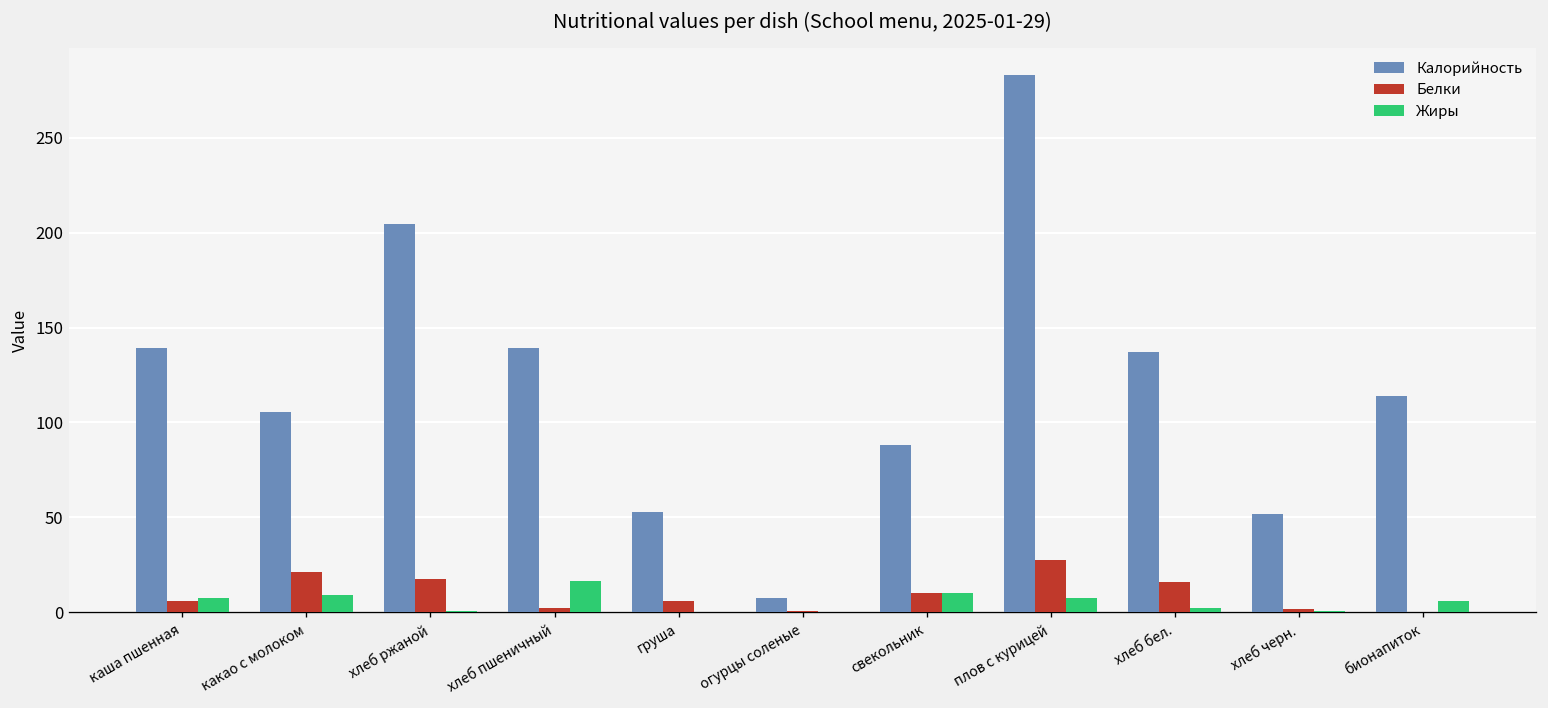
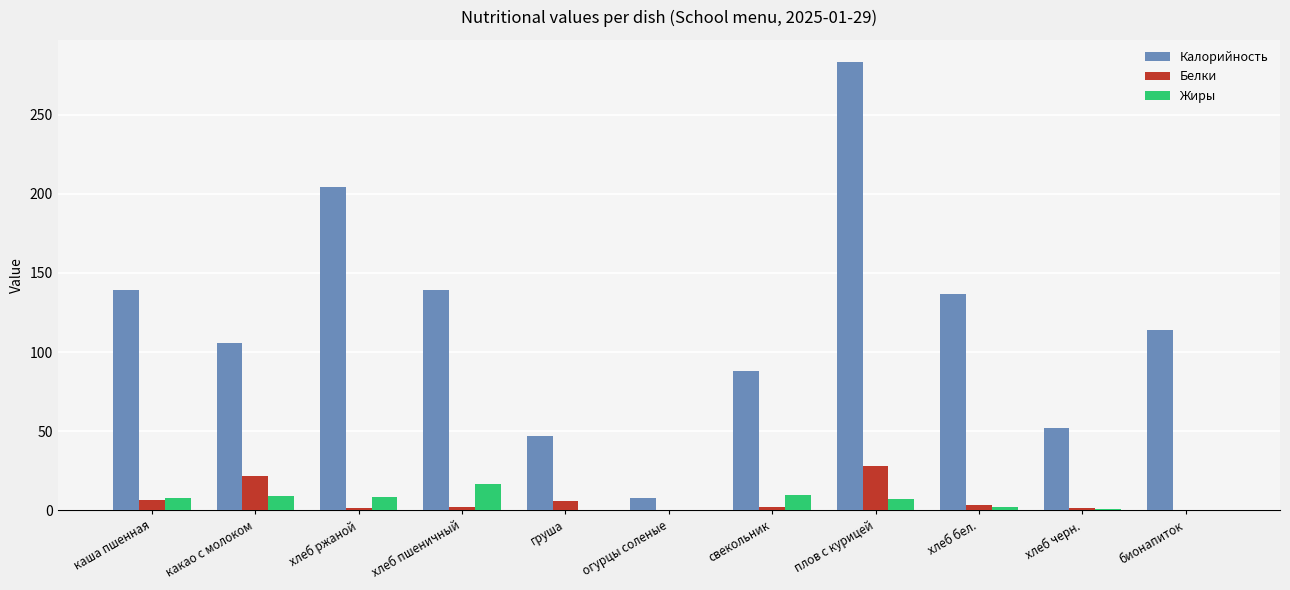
  {
    "Калорийность": {
      "каша пшенная": 139,
      "какао с молоком": 106,
      "хлеб ржаной": 205,
      "хлеб пшеничный": 139,
-     "груша": 53,
+     "груша": 47,
      "огурцы соленые": 8,
      "свекольник": 88,
      "плов с курицей": 283,
      "хлеб бел.": 137,
      "хлеб черн.": 52,
      "бионапиток": 114
    },
    "Белки": {
      "каша пшенная": 6,
      "какао с молоком": 21,
-     "хлеб ржаной": 18,
+     "хлеб ржаной": 2,
      "хлеб пшеничный": 2,
      "груша": 6,
-     "свекольник": 10,
+     "свекольник": 2,
      "плов с курицей": 28,
-     "хлеб бел.": 16,
+     "хлеб бел.": 3,
      "хлеб черн.": 2
    },
    "Жиры": {
      "каша пшенная": 8,
      "какао с молоком": 9,
-     "хлеб ржаной": 1,
+     "хлеб ржаной": 9,
      "хлеб пшеничный": 16,
      "свекольник": 10,
      "плов с курицей": 7,
      "хлеб бел.": 2,
-     "бионапиток": 6
+     "бионапиток": 0
    }
  }
